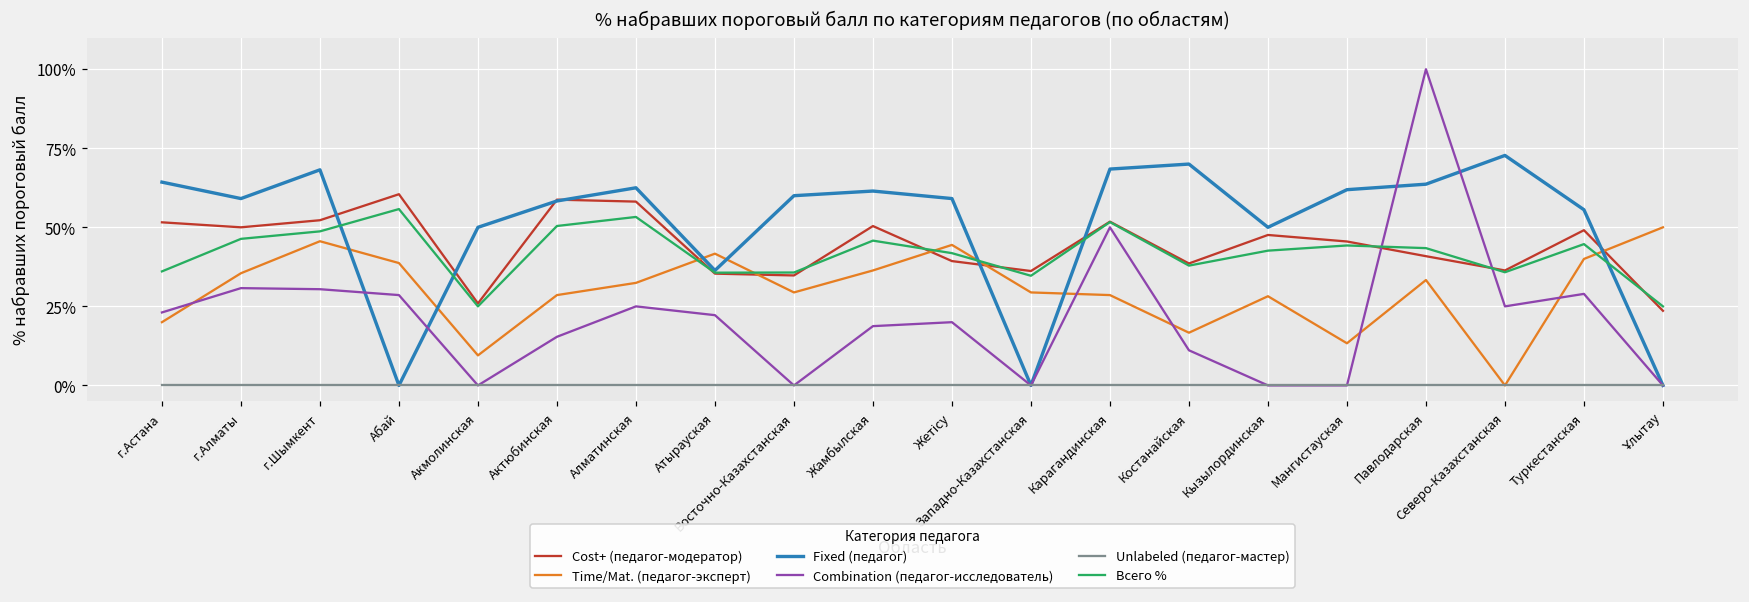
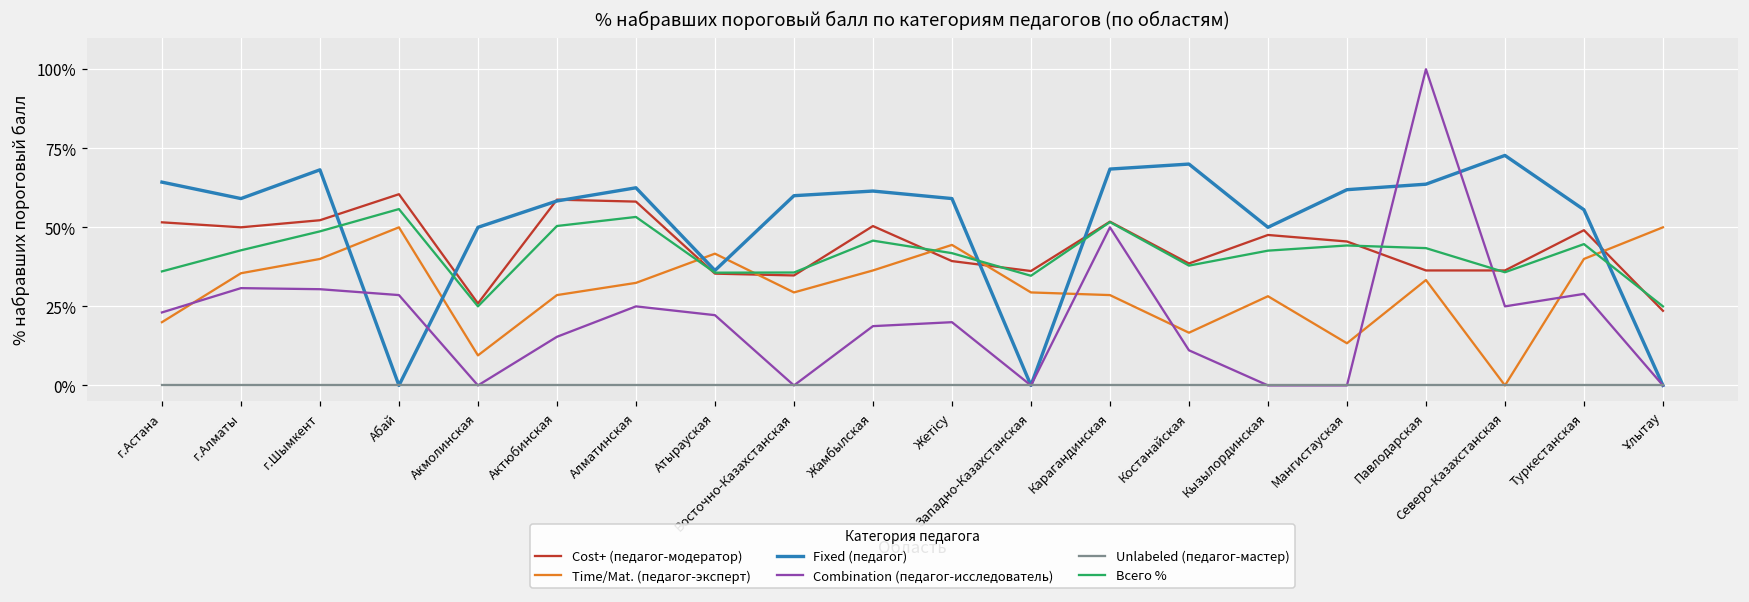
  {
    "Cost+ (педагог-модератор)": {
      "г.Астана": "52%",
      "г.Алматы": "50%",
      "г.Шымкент": "52%",
      "Абай": "60%",
      "Акмолинская": "26%",
      "Алматинская": "58%",
      "Восточно-Казахстанская": "35%",
      "Жамбылская": "50%",
      "Жетісу": "39%",
      "Западно-Казахстанская": "36%",
      "Кызылординская": "48%",
      "Мангистауская": "46%",
-     "Павлодарская": "41%",
+     "Павлодарская": "36%",
      "Туркестанская": "49%",
      "Ұлытау": "24%"
    },
    "Time/Mat. (педагог-эксперт)": {
      "г.Астана": "20%",
      "г.Алматы": "35%",
-     "г.Шымкент": "46%",
-     "Абай": "39%",
+     "г.Шымкент": "40%",
+     "Абай": "50%",
      "Акмолинская": "10%",
      "Актюбинская": "29%",
      "Алматинская": "32%",
      "Атырауская": "42%",
      "Восточно-Казахстанская": "29%",
      "Жамбылская": "36%",
      "Жетісу": "44%",
      "Западно-Казахстанская": "29%",
      "Карагандинская": "29%",
      "Костанайская": "17%",
      "Кызылординская": "28%",
      "Мангистауская": "13%",
      "Павлодарская": "33%",
      "Туркестанская": "40%",
      "Ұлытау": "50%"
    },
    "Fixed (педагог)": {
      "г.Астана": "64%",
      "г.Алматы": "59%",
      "г.Шымкент": "68%",
      "Акмолинская": "50%",
      "Алматинская": "63%",
      "Восточно-Казахстанская": "60%",
      "Жамбылская": "61%",
      "Жетісу": "59%",
      "Карагандинская": "68%",
      "Костанайская": "70%",
      "Кызылординская": "50%",
      "Мангистауская": "62%",
      "Павлодарская": "64%",
      "Северо-Казахстанская": "73%",
      "Туркестанская": "56%"
    },
    "Combination (педагог-исследователь)": {
      "г.Астана": "23%",
      "г.Алматы": "31%",
      "г.Шымкент": "30%",
      "Абай": "29%",
      "Актюбинская": "15%",
      "Алматинская": "25%",
      "Атырауская": "22%",
      "Жамбылская": "19%",
      "Жетісу": "20%",
      "Карагандинская": "50%",
      "Костанайская": "11%",
      "Павлодарская": "100%",
      "Северо-Казахстанская": "25%",
      "Туркестанская": "29%"
    },
    "Unlabeled (педагог-мастер)": {
      "г.Астана": "0%",
      "г.Алматы": "0%",
      "г.Шымкент": "0%",
      "Актюбинская": "0%",
      "Алматинская": "0%",
      "Атырауская": "0%",
      "Жамбылская": "0%",
      "Жетісу": "0%",
      "Карагандинская": "0%",
      "Костанайская": "0%",
      "Павлодарская": "0%",
      "Туркестанская": "0%"
    },
    "Всего %": {
      "г.Астана": "36%",
-     "г.Алматы": "46%",
+     "г.Алматы": "43%",
      "г.Шымкент": "49%",
      "Абай": "56%",
      "Акмолинская": "25%",
      "Актюбинская": "50%",
      "Алматинская": "53%",
      "Восточно-Казахстанская": "36%",
      "Жамбылская": "46%",
      "Жетісу": "42%",
      "Западно-Казахстанская": "35%",
      "Кызылординская": "43%",
      "Мангистауская": "44%",
      "Павлодарская": "43%",
      "Туркестанская": "45%",
      "Ұлытау": "25%"
    }
  }
